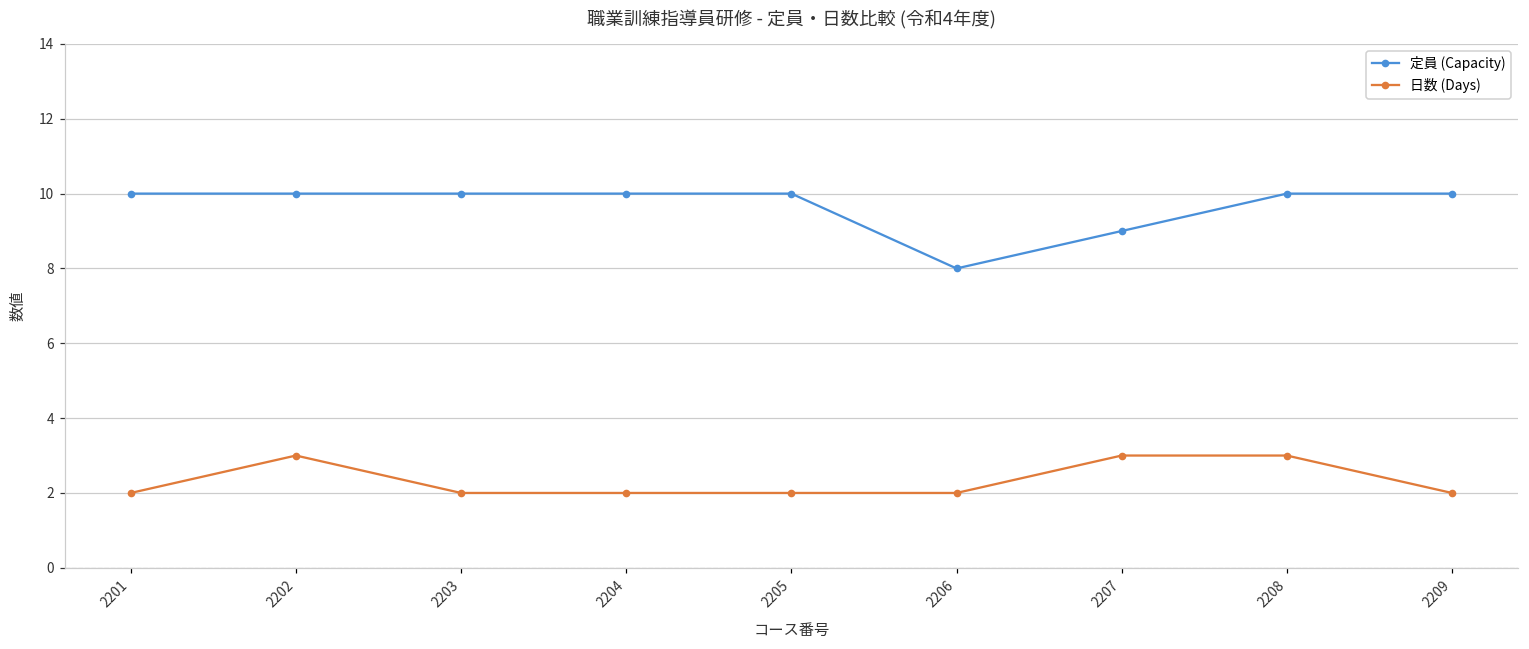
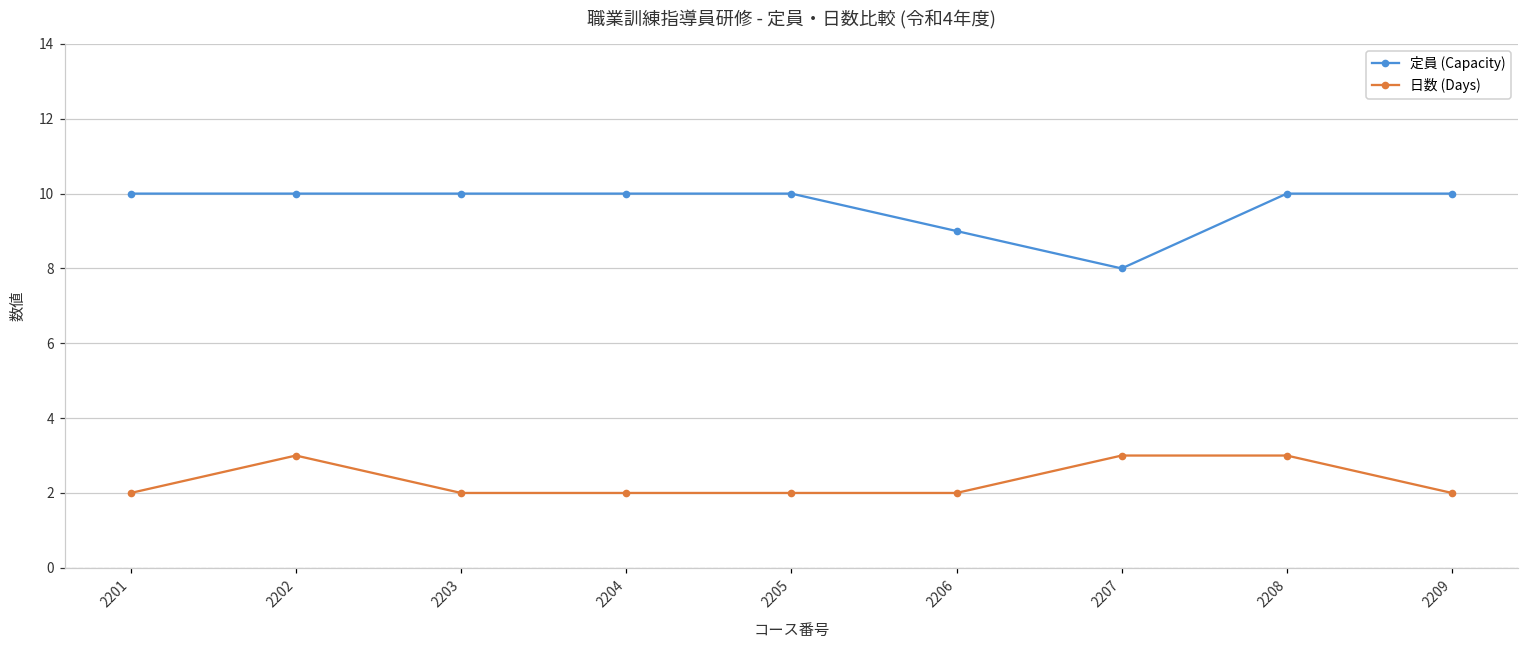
  {
    "定員 (Capacity)": {
      "2201": 10,
      "2202": 10,
      "2203": 10,
      "2204": 10,
      "2205": 10,
-     "2206": 8,
-     "2207": 9,
+     "2206": 9,
+     "2207": 8,
      "2208": 10,
      "2209": 10
    },
    "日数 (Days)": {
      "2201": 2,
      "2202": 3,
      "2203": 2,
      "2204": 2,
      "2205": 2,
      "2206": 2,
      "2207": 3,
      "2208": 3,
      "2209": 2
    }
  }
